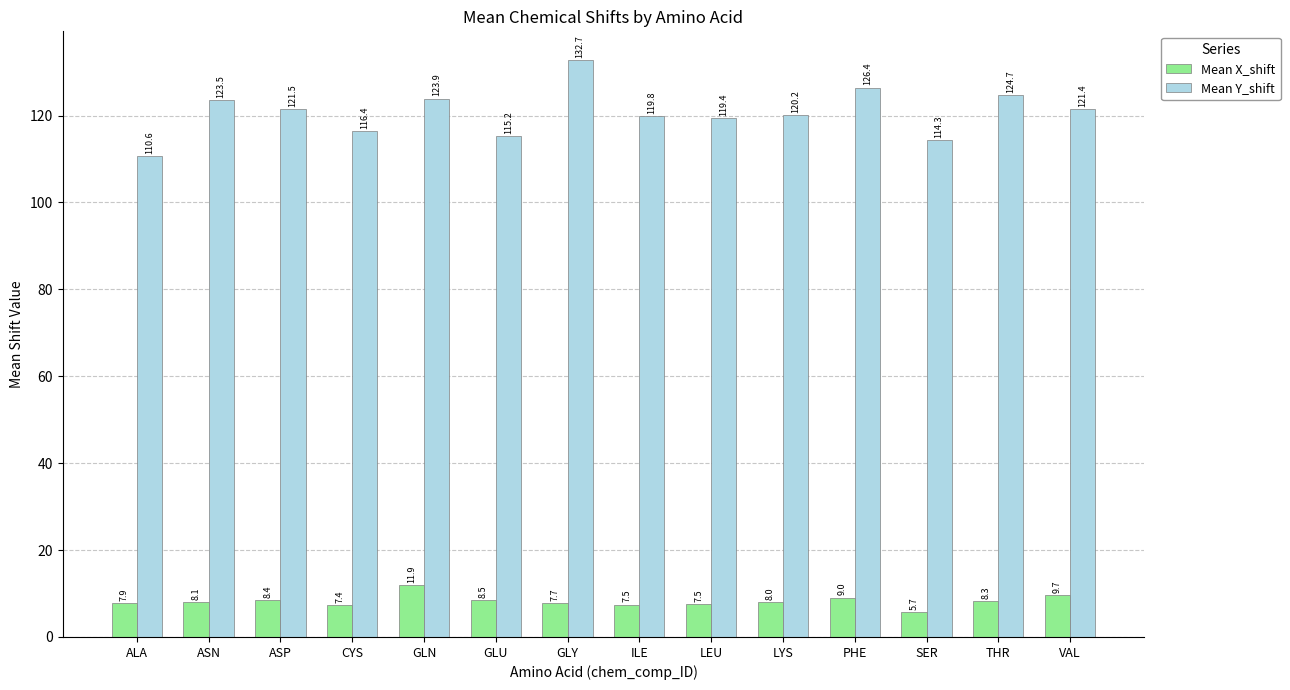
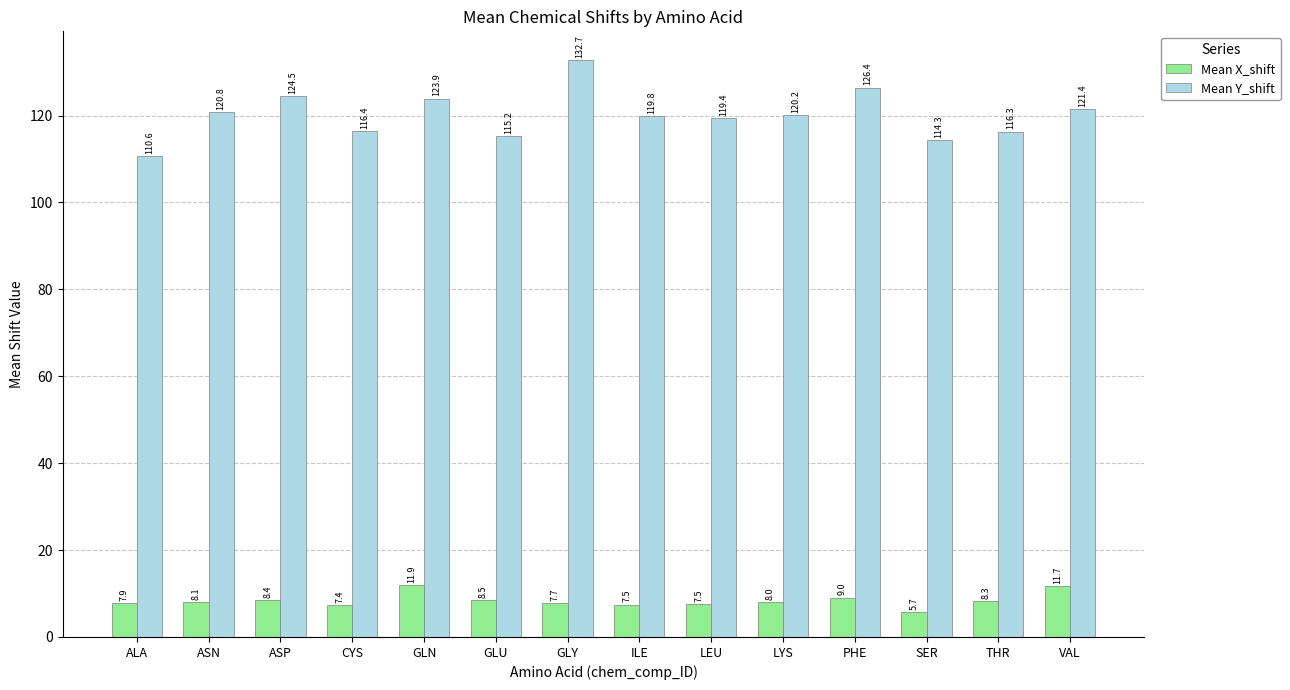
  {
    "Mean X_shift": {
      "ALA": 7.9,
      "ASN": 8.1,
      "ASP": 8.4,
      "CYS": 7.4,
      "GLN": 11.9,
      "GLU": 8.5,
      "GLY": 7.7,
      "ILE": 7.5,
      "LEU": 7.5,
      "LYS": 8.0,
      "PHE": 9.0,
      "SER": 5.7,
      "THR": 8.3,
-     "VAL": 9.7
+     "VAL": 11.7
    },
    "Mean Y_shift": {
      "ALA": 110.6,
-     "ASN": 123.5,
-     "ASP": 121.5,
+     "ASN": 120.8,
+     "ASP": 124.5,
      "CYS": 116.4,
      "GLN": 123.9,
      "GLU": 115.2,
      "GLY": 132.7,
      "ILE": 119.8,
      "LEU": 119.4,
      "LYS": 120.2,
      "PHE": 126.4,
      "SER": 114.3,
-     "THR": 124.7,
+     "THR": 116.3,
      "VAL": 121.4
    }
  }
